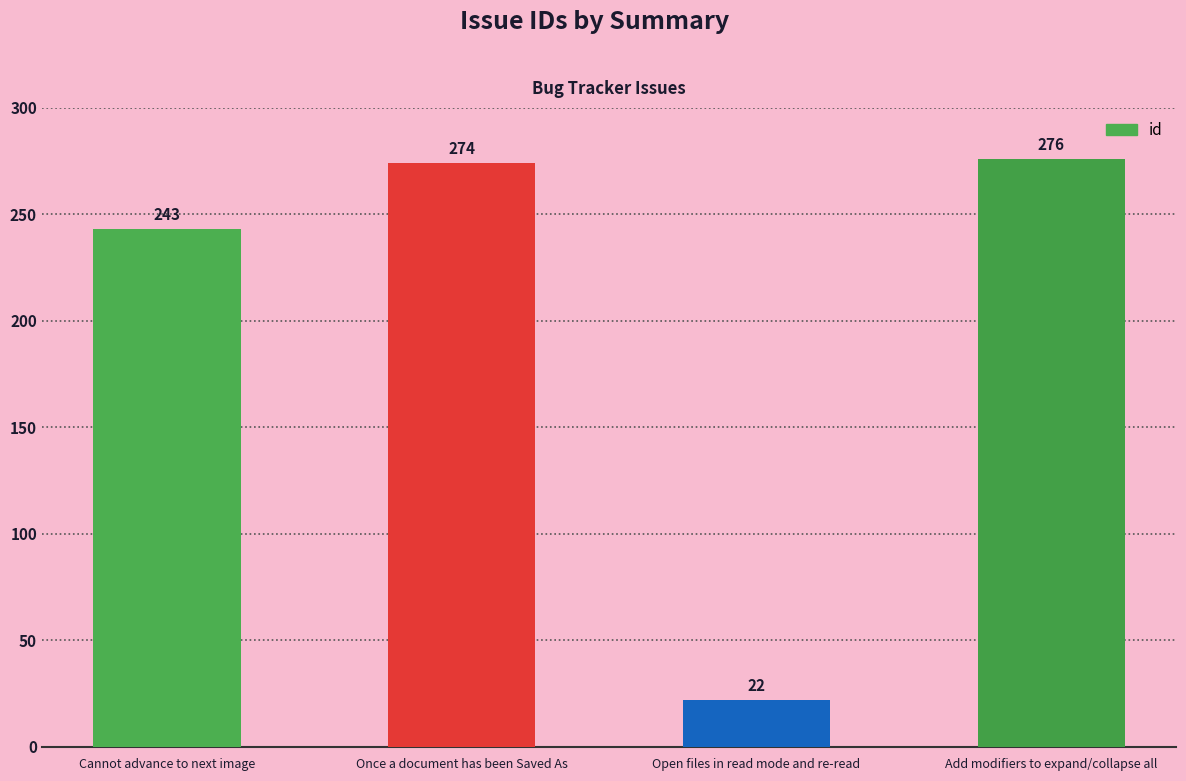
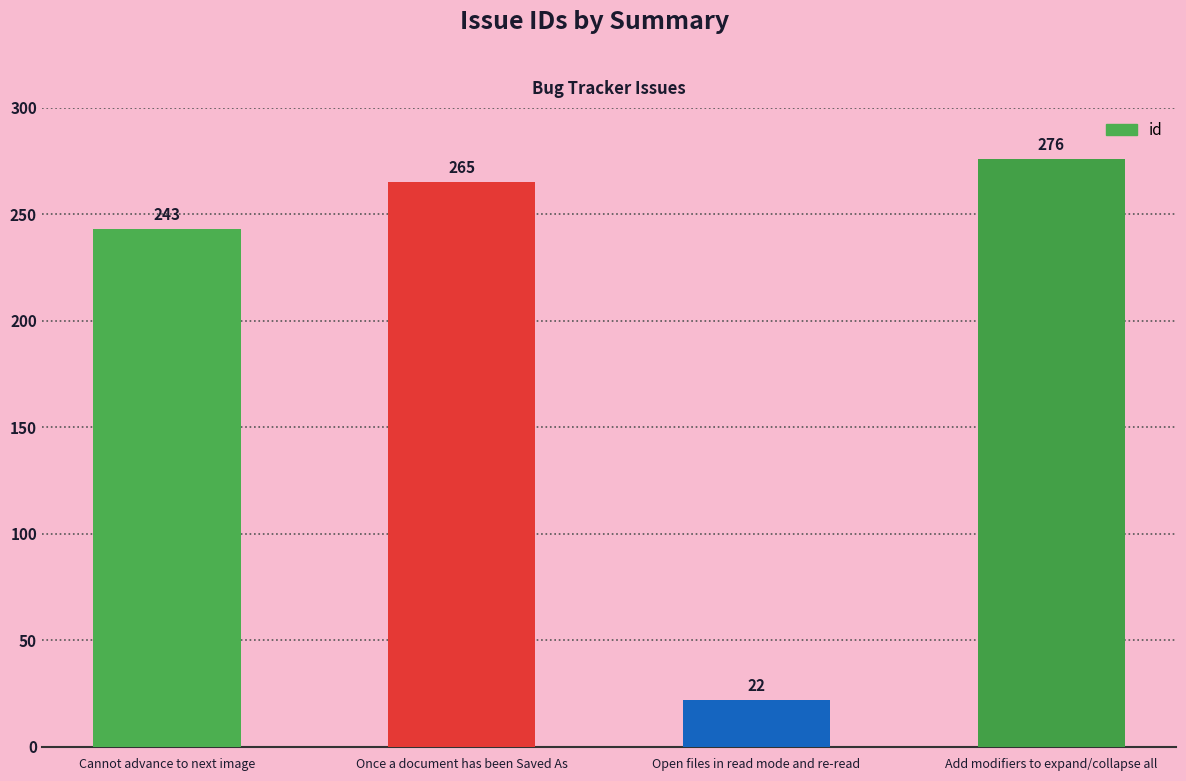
  {
    "Cannot advance to next image": 243,
-   "Once a document has been Saved As": 274,
+   "Once a document has been Saved As": 265,
    "Open files in read mode and re-read": 22,
    "Add modifiers to expand/collapse all": 276
  }
